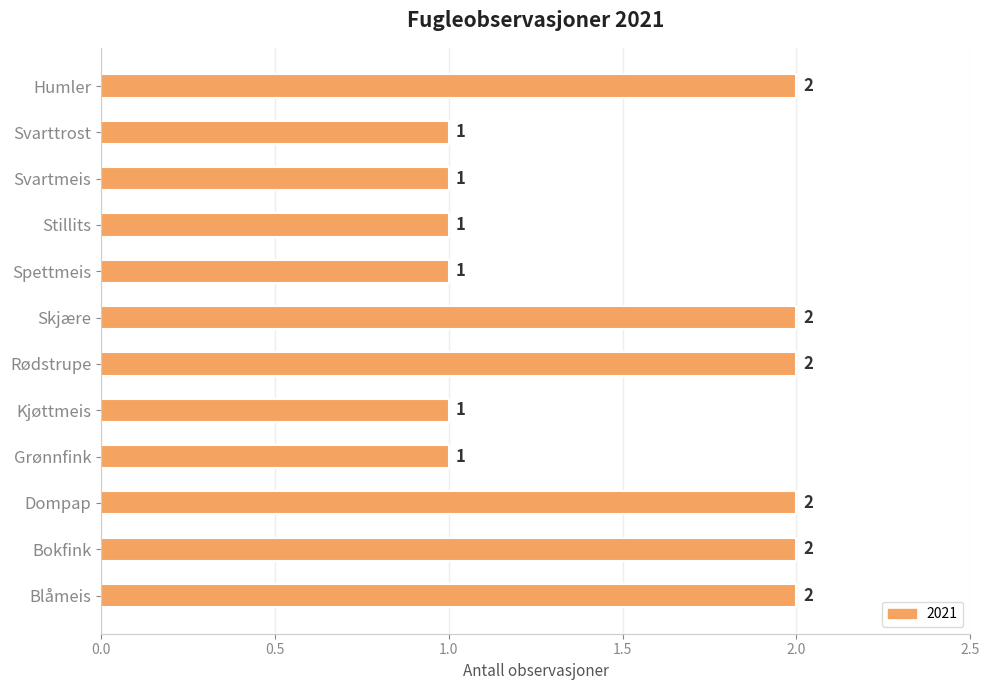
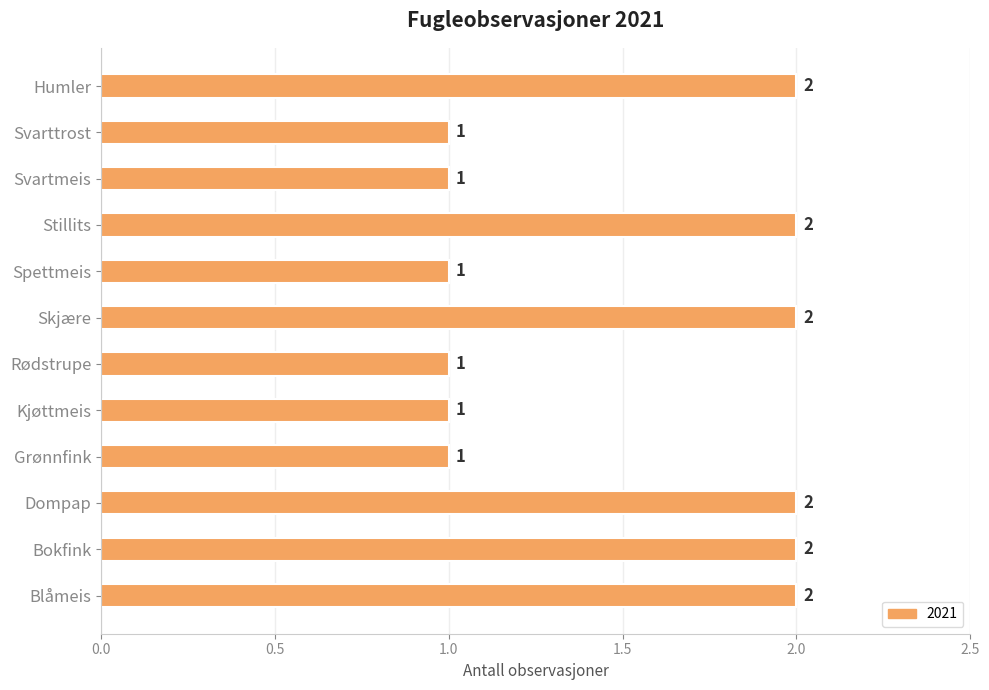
  {
    "Humler": 2,
    "Svarttrost": 1,
    "Svartmeis": 1,
-   "Stillits": 1,
+   "Stillits": 2,
    "Spettmeis": 1,
    "Skjære": 2,
-   "Rødstrupe": 2,
+   "Rødstrupe": 1,
    "Kjøttmeis": 1,
    "Grønnfink": 1,
    "Dompap": 2,
    "Bokfink": 2,
    "Blåmeis": 2
  }
